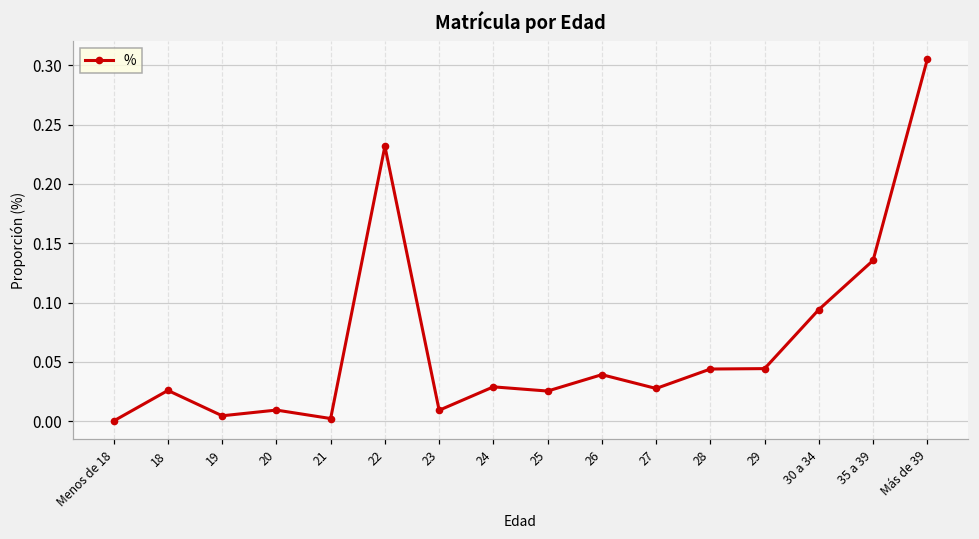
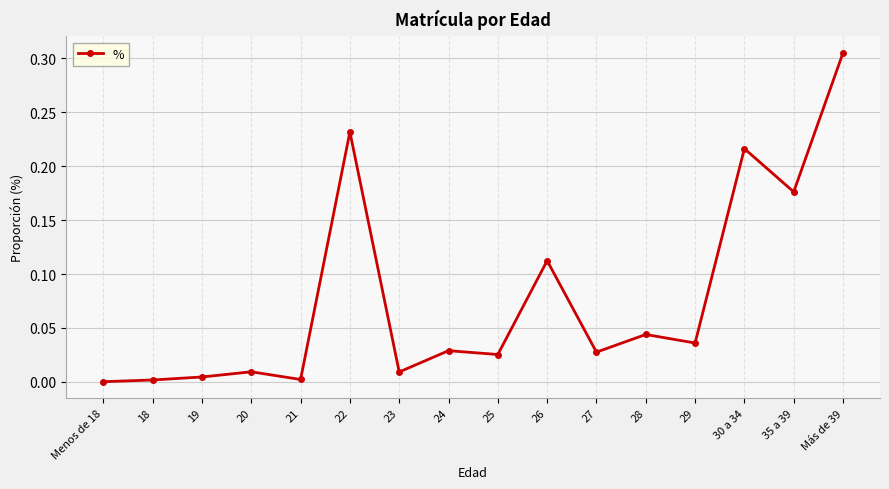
  {
    "Menos de 18": 0.000,
-   "18": 0.026,
+   "18": 0.002,
    "19": 0.005,
    "20": 0.009,
    "21": 0.002,
    "22": 0.232,
    "23": 0.009,
    "24": 0.029,
    "25": 0.025,
-   "26": 0.039,
+   "26": 0.112,
    "27": 0.028,
    "28": 0.044,
-   "29": 0.044,
-   "30 a 34": 0.094,
-   "35 a 39": 0.136,
+   "29": 0.036,
+   "30 a 34": 0.216,
+   "35 a 39": 0.176,
    "Más de 39": 0.305
  }
